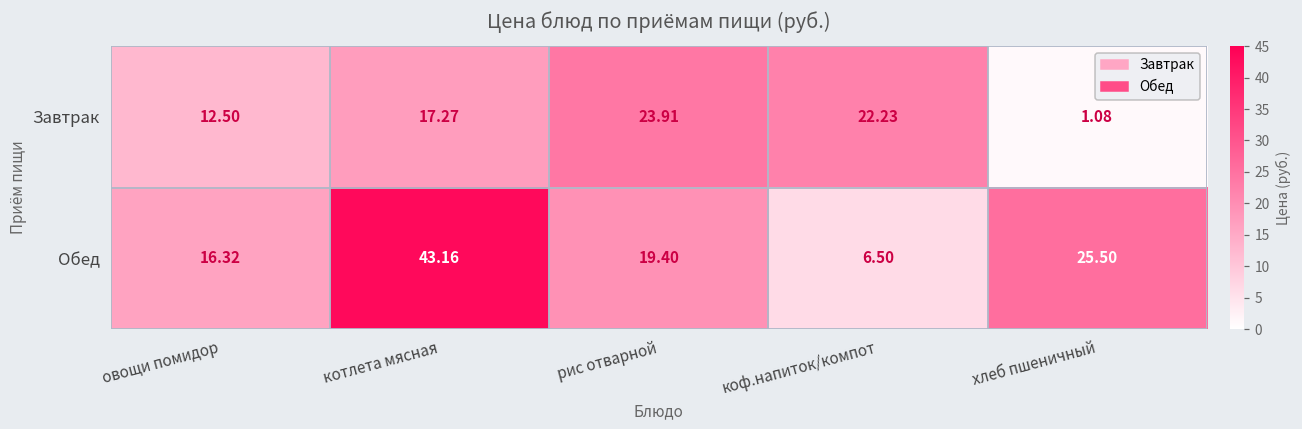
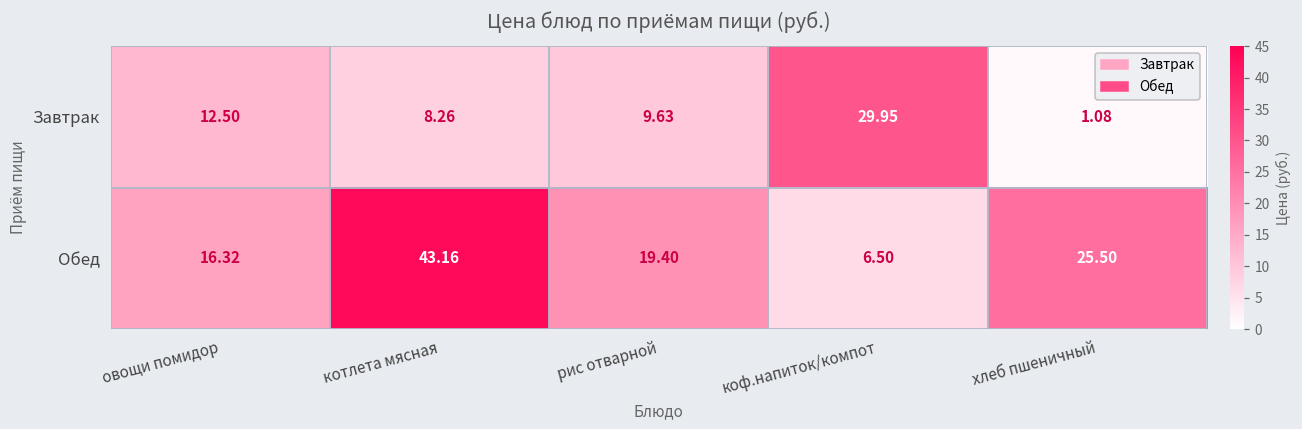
  {
    "Завтрак": {
      "овощи помидор": 12.50,
-     "котлета мясная": 17.27,
-     "рис отварной": 23.91,
-     "коф.напиток/компот": 22.23,
+     "котлета мясная": 8.26,
+     "рис отварной": 9.63,
+     "коф.напиток/компот": 29.95,
      "хлеб пшеничный": 1.08
    },
    "Обед": {
      "овощи помидор": 16.32,
      "котлета мясная": 43.16,
      "рис отварной": 19.40,
      "коф.напиток/компот": 6.50,
      "хлеб пшеничный": 25.50
    }
  }
